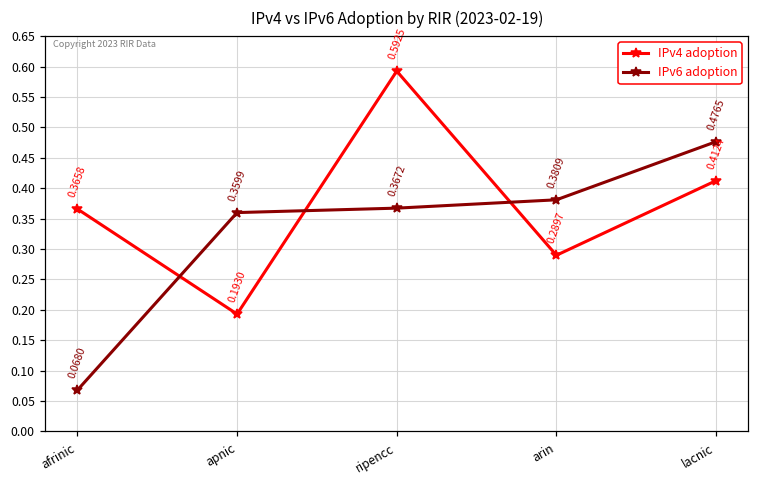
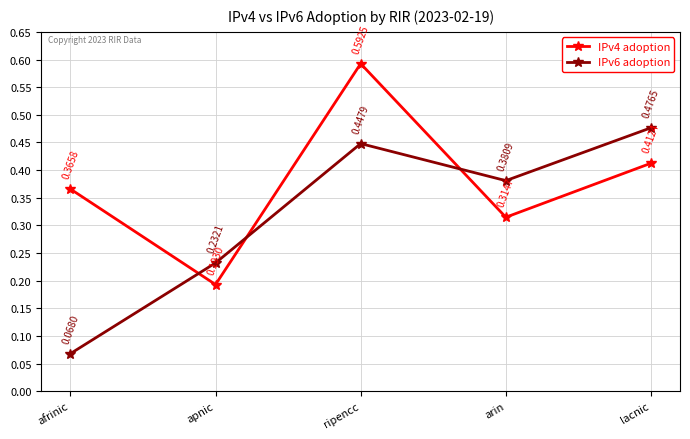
  {
    "IPv4 adoption": {
      "afrinic": 0.3658,
      "ripencc": 0.5925,
-     "arin": 0.2897
+     "arin": 0.3147
    },
    "IPv6 adoption": {
      "afrinic": 0.0680,
-     "apnic": 0.3599,
-     "ripencc": 0.3672,
+     "apnic": 0.2321,
+     "ripencc": 0.4479,
      "arin": 0.3809,
      "lacnic": 0.4765
    }
  }
